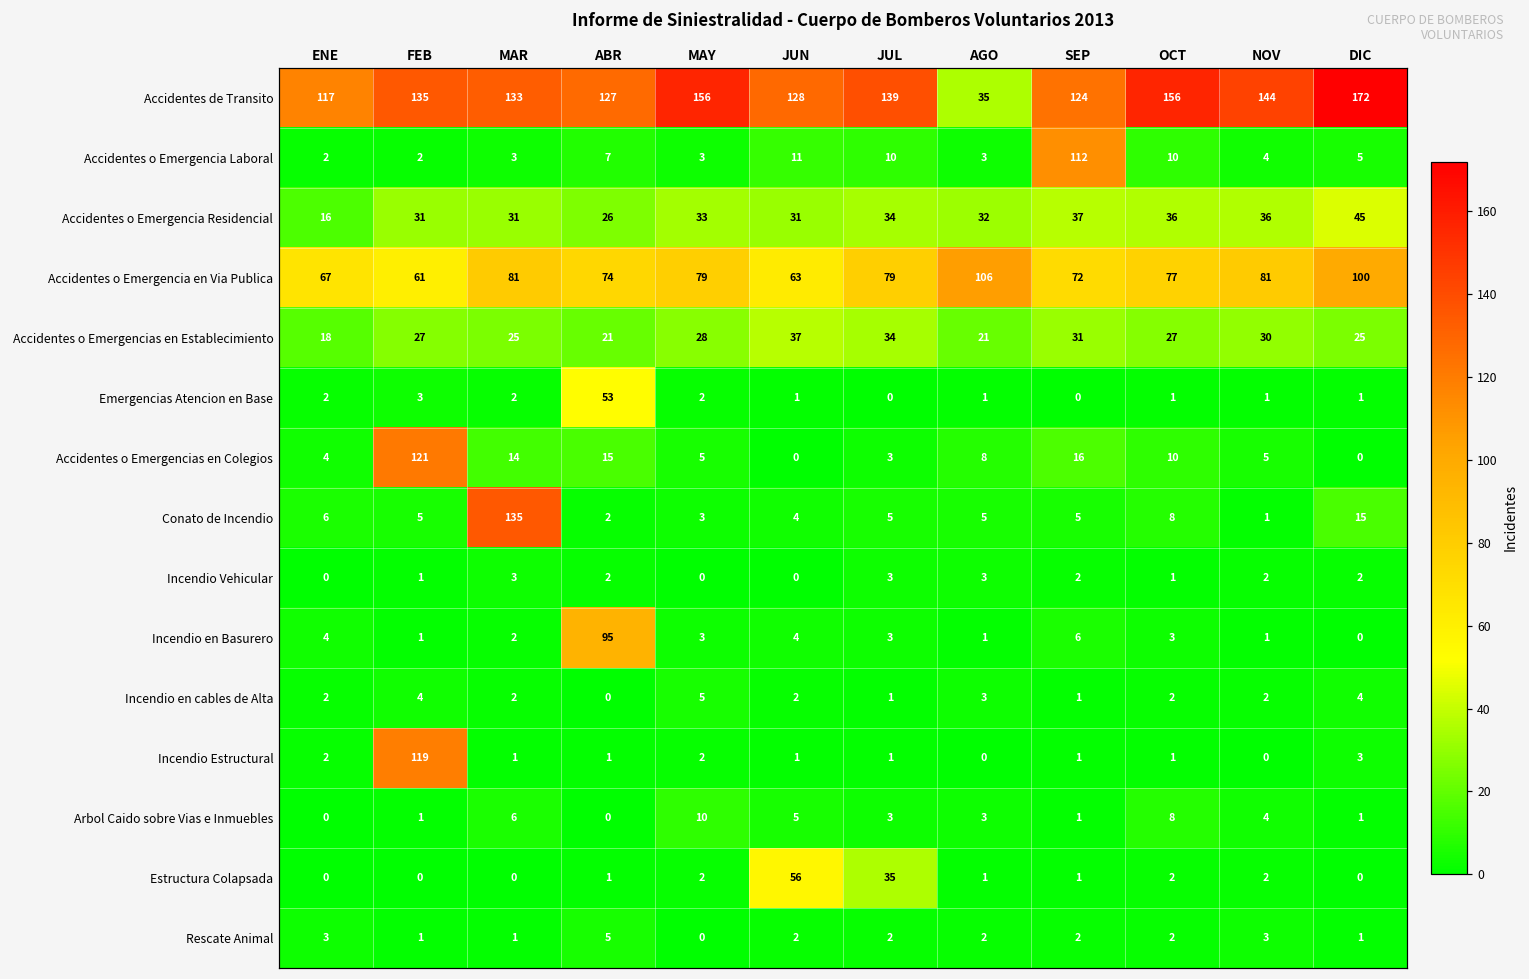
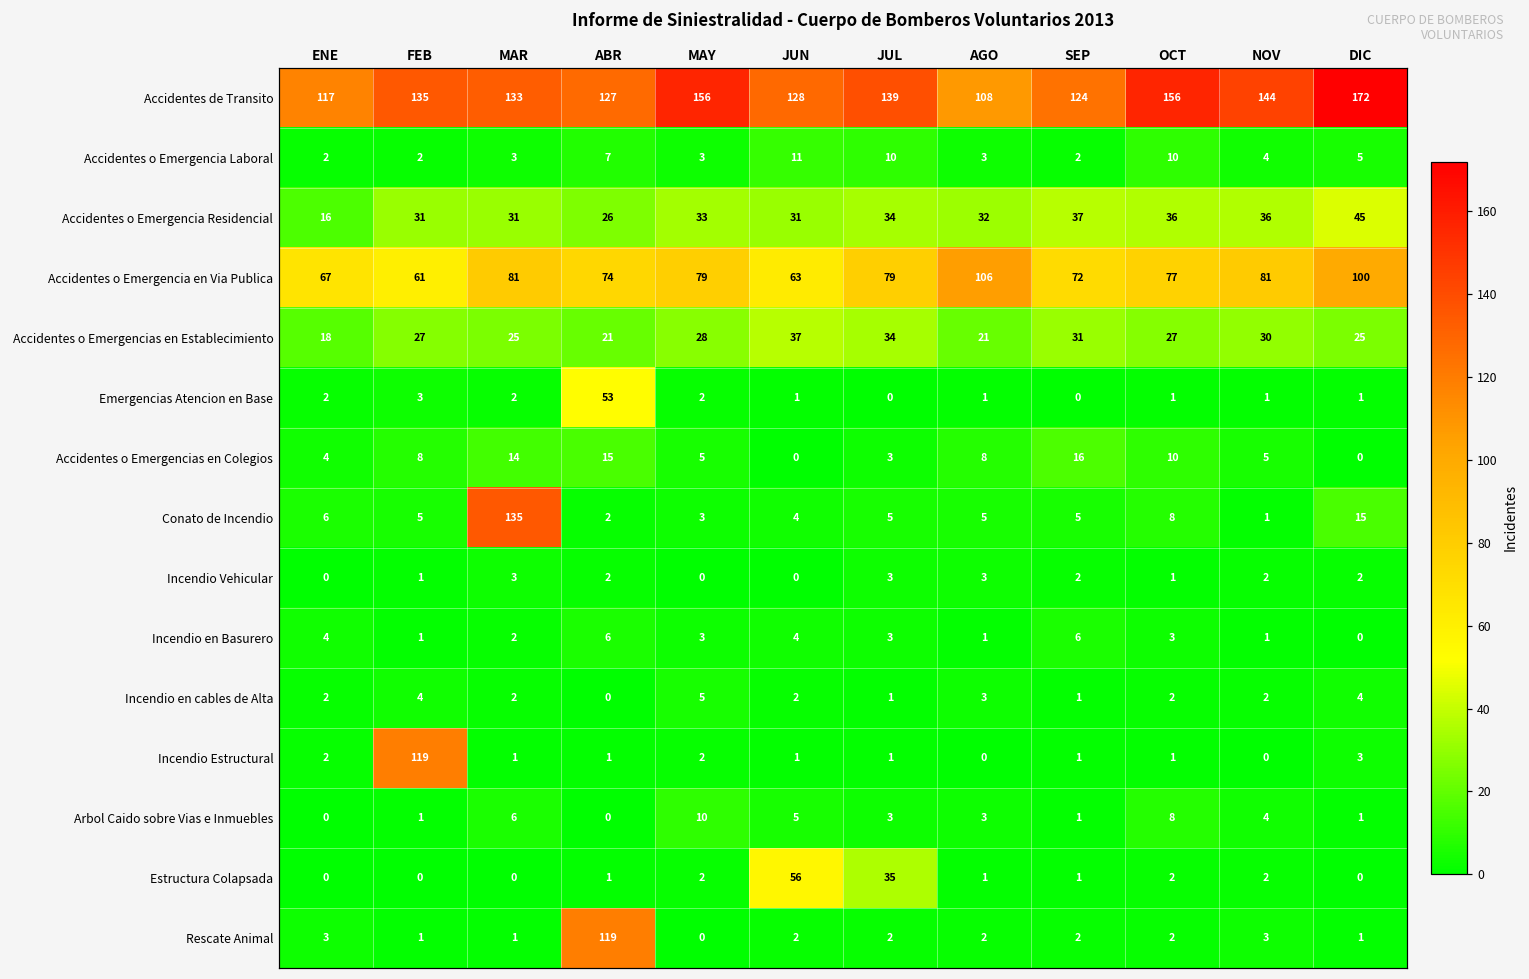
  {
    "Accidentes de Transito": {
      "ENE": 117,
      "FEB": 135,
      "MAR": 133,
      "ABR": 127,
      "MAY": 156,
      "JUN": 128,
      "JUL": 139,
-     "AGO": 35,
+     "AGO": 108,
      "SEP": 124,
      "OCT": 156,
      "NOV": 144,
      "DIC": 172
    },
    "Accidentes o Emergencia Laboral": {
      "ENE": 2,
      "FEB": 2,
      "MAR": 3,
      "ABR": 7,
      "MAY": 3,
      "JUN": 11,
      "JUL": 10,
      "AGO": 3,
-     "SEP": 112,
+     "SEP": 2,
      "OCT": 10,
      "NOV": 4,
      "DIC": 5
    },
    "Accidentes o Emergencia Residencial": {
      "ENE": 16,
      "FEB": 31,
      "MAR": 31,
      "ABR": 26,
      "MAY": 33,
      "JUN": 31,
      "JUL": 34,
      "AGO": 32,
      "SEP": 37,
      "OCT": 36,
      "NOV": 36,
      "DIC": 45
    },
    "Accidentes o Emergencia en Via Publica": {
      "ENE": 67,
      "FEB": 61,
      "MAR": 81,
      "ABR": 74,
      "MAY": 79,
      "JUN": 63,
      "JUL": 79,
      "AGO": 106,
      "SEP": 72,
      "OCT": 77,
      "NOV": 81,
      "DIC": 100
    },
    "Accidentes o Emergencias en Establecimiento": {
      "ENE": 18,
      "FEB": 27,
      "MAR": 25,
      "ABR": 21,
      "MAY": 28,
      "JUN": 37,
      "JUL": 34,
      "AGO": 21,
      "SEP": 31,
      "OCT": 27,
      "NOV": 30,
      "DIC": 25
    },
    "Emergencias Atencion en Base": {
      "ENE": 2,
      "FEB": 3,
      "MAR": 2,
      "ABR": 53,
      "MAY": 2,
      "JUN": 1,
      "JUL": 0,
      "AGO": 1,
      "SEP": 0,
      "OCT": 1,
      "NOV": 1,
      "DIC": 1
    },
    "Accidentes o Emergencias en Colegios": {
      "ENE": 4,
-     "FEB": 121,
+     "FEB": 8,
      "MAR": 14,
      "ABR": 15,
      "MAY": 5,
      "JUN": 0,
      "JUL": 3,
      "AGO": 8,
      "SEP": 16,
      "OCT": 10,
      "NOV": 5,
      "DIC": 0
    },
    "Conato de Incendio": {
      "ENE": 6,
      "FEB": 5,
      "MAR": 135,
      "ABR": 2,
      "MAY": 3,
      "JUN": 4,
      "JUL": 5,
      "AGO": 5,
      "SEP": 5,
      "OCT": 8,
      "NOV": 1,
      "DIC": 15
    },
    "Incendio Vehicular": {
      "ENE": 0,
      "FEB": 1,
      "MAR": 3,
      "ABR": 2,
      "MAY": 0,
      "JUN": 0,
      "JUL": 3,
      "AGO": 3,
      "SEP": 2,
      "OCT": 1,
      "NOV": 2,
      "DIC": 2
    },
    "Incendio en Basurero": {
      "ENE": 4,
      "FEB": 1,
      "MAR": 2,
-     "ABR": 95,
+     "ABR": 6,
      "MAY": 3,
      "JUN": 4,
      "JUL": 3,
      "AGO": 1,
      "SEP": 6,
      "OCT": 3,
      "NOV": 1,
      "DIC": 0
    },
    "Incendio en cables de Alta": {
      "ENE": 2,
      "FEB": 4,
      "MAR": 2,
      "ABR": 0,
      "MAY": 5,
      "JUN": 2,
      "JUL": 1,
      "AGO": 3,
      "SEP": 1,
      "OCT": 2,
      "NOV": 2,
      "DIC": 4
    },
    "Incendio Estructural": {
      "ENE": 2,
      "FEB": 119,
      "MAR": 1,
      "ABR": 1,
      "MAY": 2,
      "JUN": 1,
      "JUL": 1,
      "AGO": 0,
      "SEP": 1,
      "OCT": 1,
      "NOV": 0,
      "DIC": 3
    },
    "Arbol Caido sobre Vias e Inmuebles": {
      "ENE": 0,
      "FEB": 1,
      "MAR": 6,
      "ABR": 0,
      "MAY": 10,
      "JUN": 5,
      "JUL": 3,
      "AGO": 3,
      "SEP": 1,
      "OCT": 8,
      "NOV": 4,
      "DIC": 1
    },
    "Estructura Colapsada": {
      "ENE": 0,
      "FEB": 0,
      "MAR": 0,
      "ABR": 1,
      "MAY": 2,
      "JUN": 56,
      "JUL": 35,
      "AGO": 1,
      "SEP": 1,
      "OCT": 2,
      "NOV": 2,
      "DIC": 0
    },
    "Rescate Animal": {
      "ENE": 3,
      "FEB": 1,
      "MAR": 1,
-     "ABR": 5,
+     "ABR": 119,
      "MAY": 0,
      "JUN": 2,
      "JUL": 2,
      "AGO": 2,
      "SEP": 2,
      "OCT": 2,
      "NOV": 3,
      "DIC": 1
    }
  }
